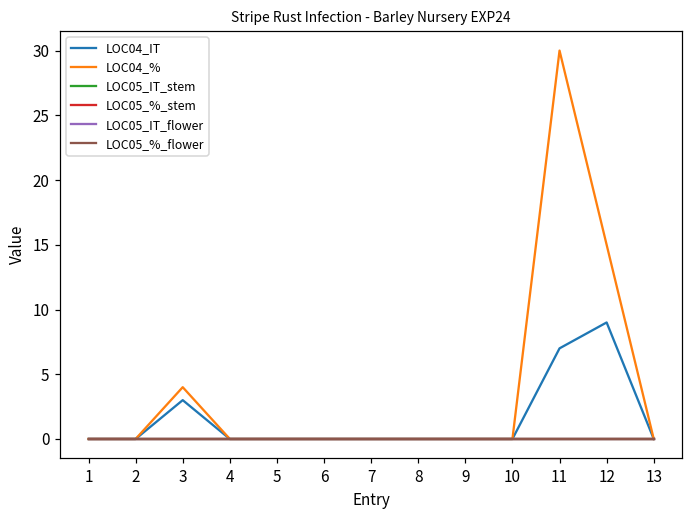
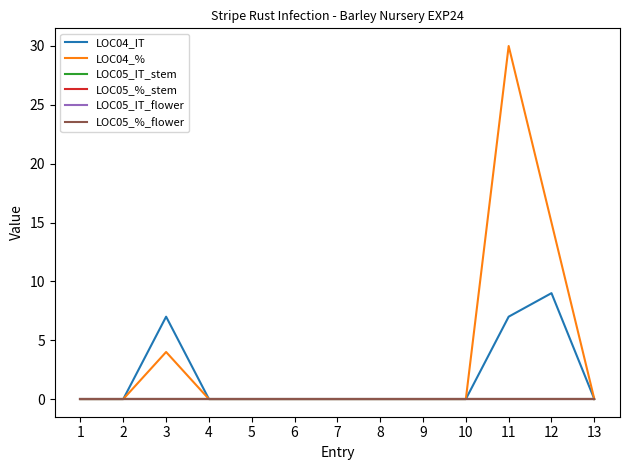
  {
    "LOC04_IT": {
-     "3": 3,
+     "3": 7,
      "11": 7,
      "12": 9
    },
    "LOC04_%": {
      "3": 4,
      "11": 30,
      "12": 15
    },
    "LOC05_%_flower": {
      "3": 0,
      "11": 0,
      "12": 0
    }
  }
